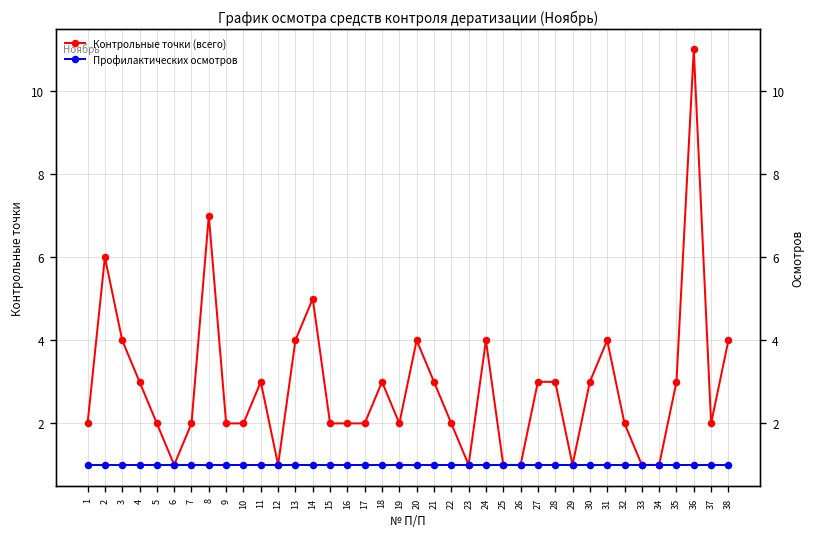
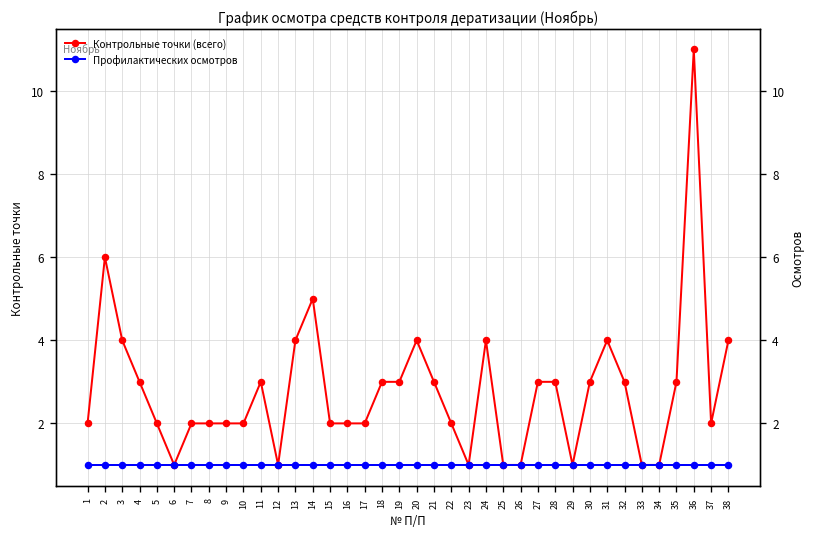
  {
    "Контрольные точки (всего)": {
      "1": 2,
      "2": 6,
      "3": 4,
      "4": 3,
      "5": 2,
      "7": 2,
-     "8": 7,
+     "8": 2,
      "9": 2,
      "10": 2,
      "11": 3,
      "13": 4,
      "14": 5,
      "15": 2,
      "16": 2,
      "17": 2,
      "18": 3,
-     "19": 2,
+     "19": 3,
      "20": 4,
      "21": 3,
      "22": 2,
      "24": 4,
      "27": 3,
      "28": 3,
      "30": 3,
      "31": 4,
-     "32": 2,
+     "32": 3,
      "35": 3,
      "36": 11,
      "37": 2,
      "38": 4
    },
    "Профилактических осмотров": {
      "1": 1,
      "2": 1,
      "3": 1,
      "4": 1,
      "5": 1,
      "7": 1,
      "8": 1,
      "9": 1,
      "10": 1,
      "11": 1,
      "13": 1,
      "14": 1,
      "15": 1,
      "16": 1,
      "17": 1,
      "18": 1,
      "19": 1,
      "20": 1,
      "21": 1,
      "22": 1,
      "24": 1,
      "27": 1,
      "28": 1,
      "30": 1,
      "31": 1,
      "32": 1,
      "35": 1,
      "36": 1,
      "37": 1,
      "38": 1
    }
  }
